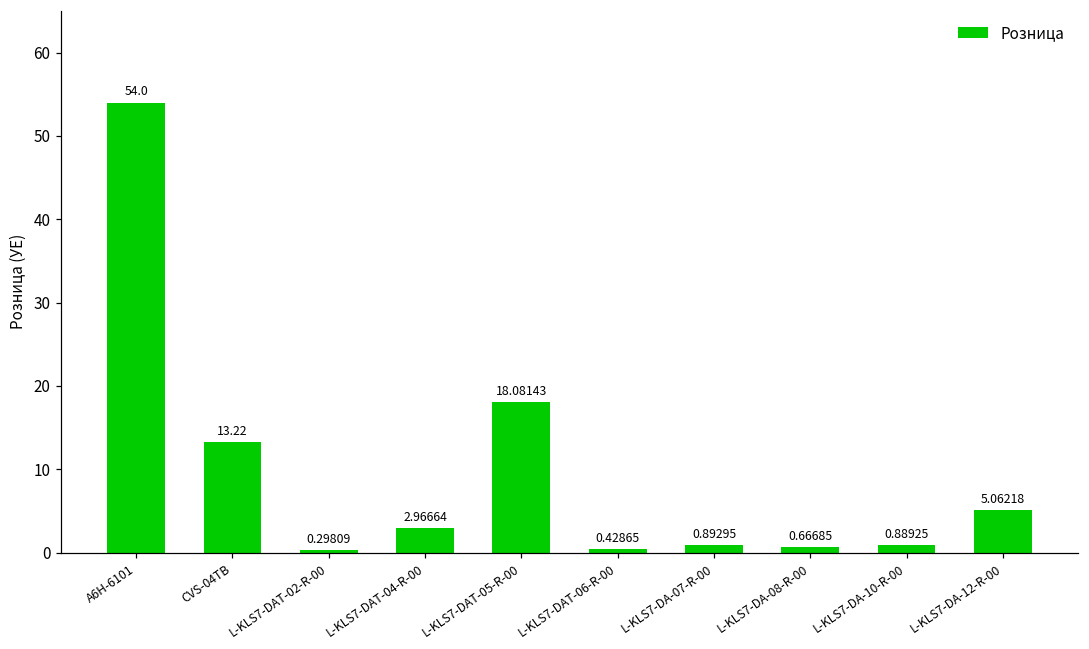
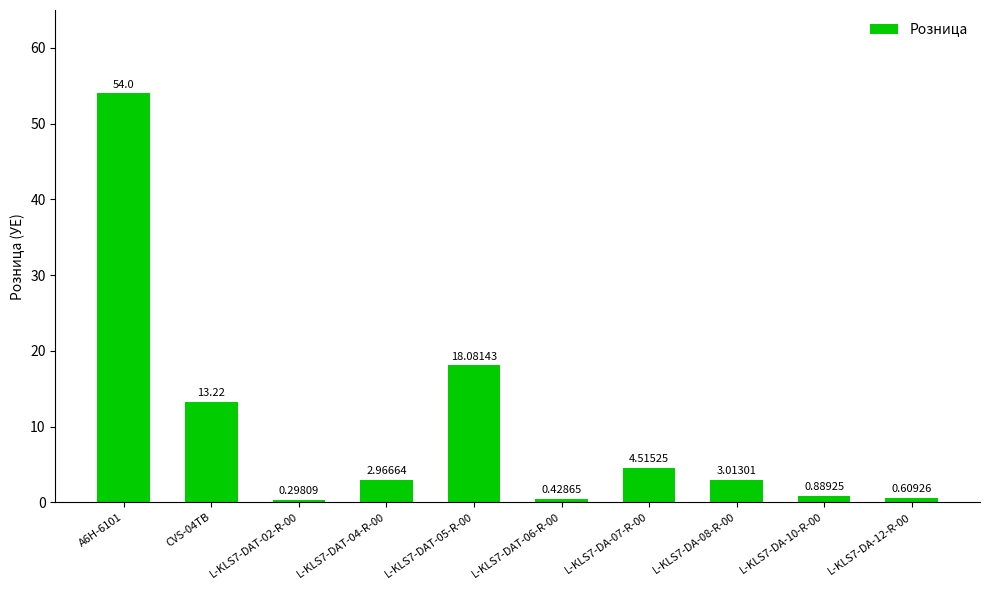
  {
    "A6H-6101": 54.0,
    "CVS-04TB": 13.22,
    "L-KLS7-DAT-02-R-00": 0.29809,
    "L-KLS7-DAT-04-R-00": 2.96664,
    "L-KLS7-DAT-05-R-00": 18.08143,
    "L-KLS7-DAT-06-R-00": 0.42865,
-   "L-KLS7-DA-07-R-00": 0.89295,
-   "L-KLS7-DA-08-R-00": 0.66685,
+   "L-KLS7-DA-07-R-00": 4.51525,
+   "L-KLS7-DA-08-R-00": 3.01301,
    "L-KLS7-DA-10-R-00": 0.88925,
-   "L-KLS7-DA-12-R-00": 5.06218
+   "L-KLS7-DA-12-R-00": 0.60926
  }
